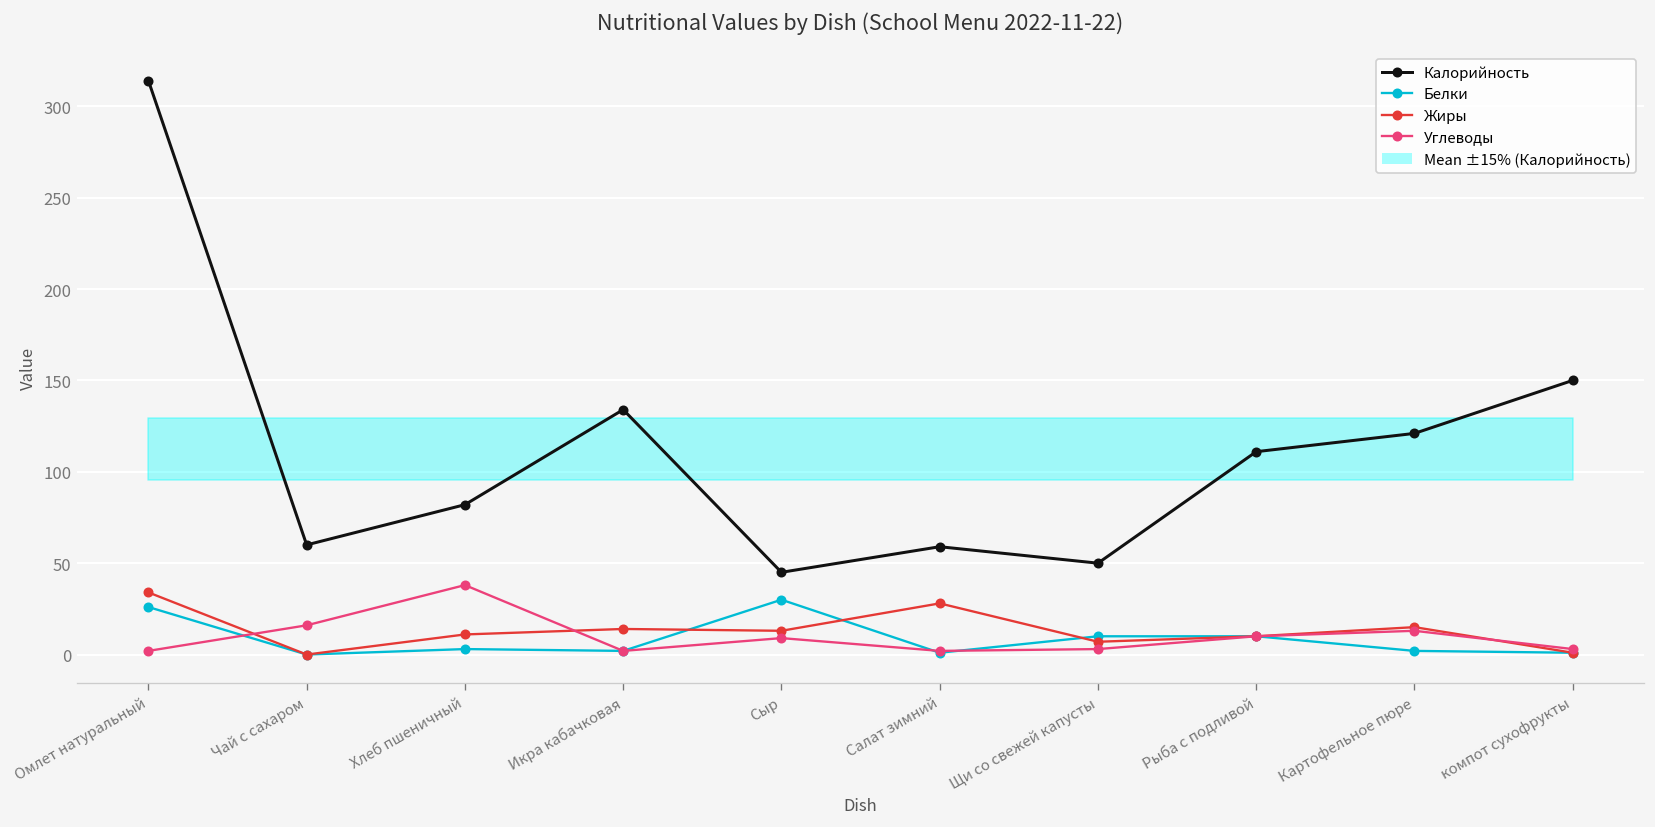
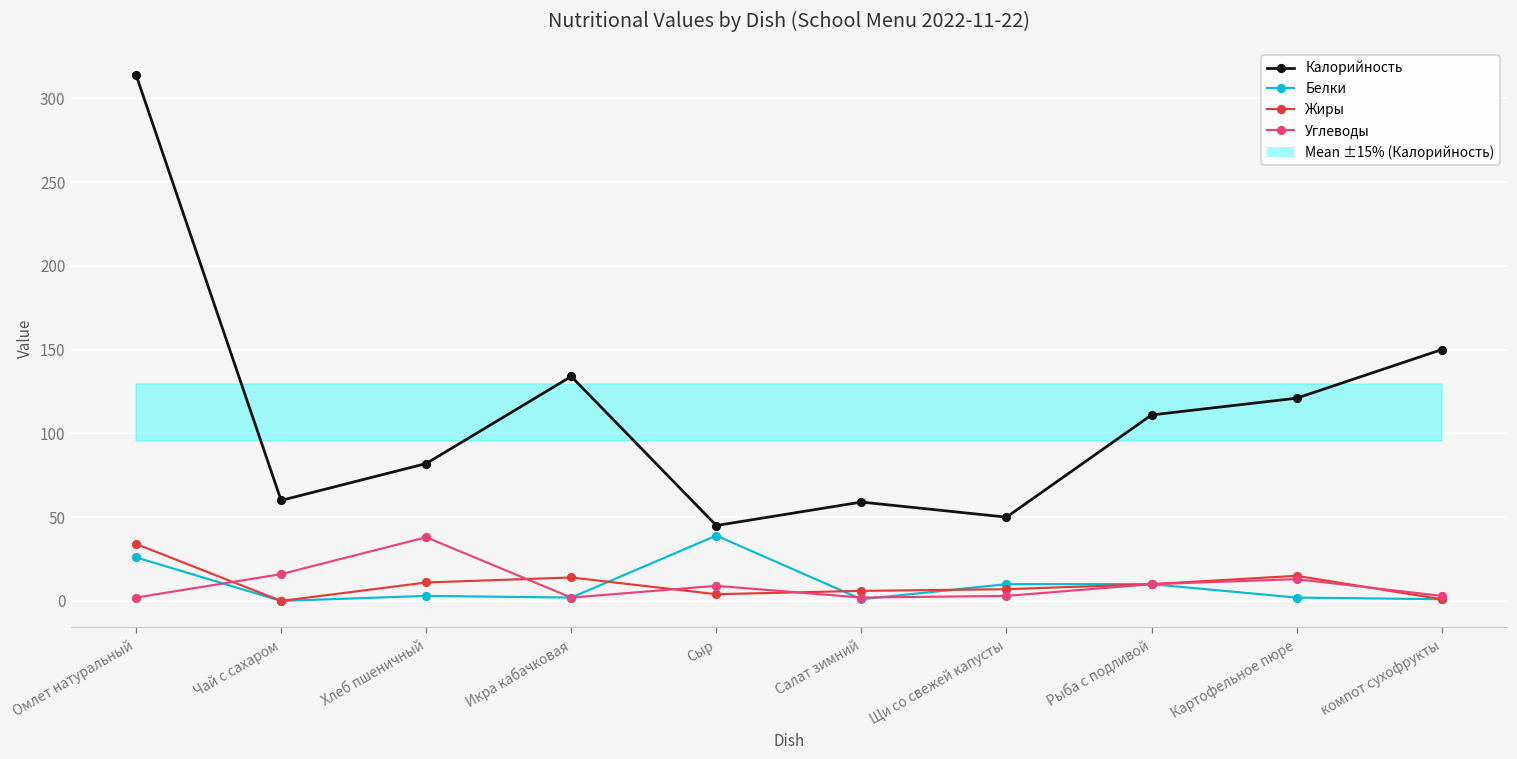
  {
    "Калорийность": {
      "Омлет натуральный": 314,
      "Чай с сахаром": 60,
      "Хлеб пшеничный": 82,
      "Икра кабачковая": 134,
      "Сыр": 45,
      "Салат зимний": 59,
      "Щи со свежей капусты": 50,
      "Рыба с подливой": 111,
      "Картофельное пюре": 121,
      "компот сухофрукты": 150
    },
    "Белки": {
      "Омлет натуральный": 26,
      "Хлеб пшеничный": 3,
-     "Сыр": 30,
+     "Сыр": 39,
      "Щи со свежей капусты": 10,
      "Картофельное пюре": 2
    },
    "Жиры": {
      "Омлет натуральный": 34,
      "Хлеб пшеничный": 11,
      "Икра кабачковая": 14,
-     "Сыр": 13,
-     "Салат зимний": 28,
+     "Сыр": 4,
+     "Салат зимний": 6,
      "Щи со свежей капусты": 7,
      "Картофельное пюре": 15
    },
    "Углеводы": {
      "Омлет натуральный": 2,
      "Чай с сахаром": 16,
      "Хлеб пшеничный": 38,
      "Сыр": 9,
      "Щи со свежей капусты": 3,
      "Картофельное пюре": 13,
      "компот сухофрукты": 3
    }
  }
